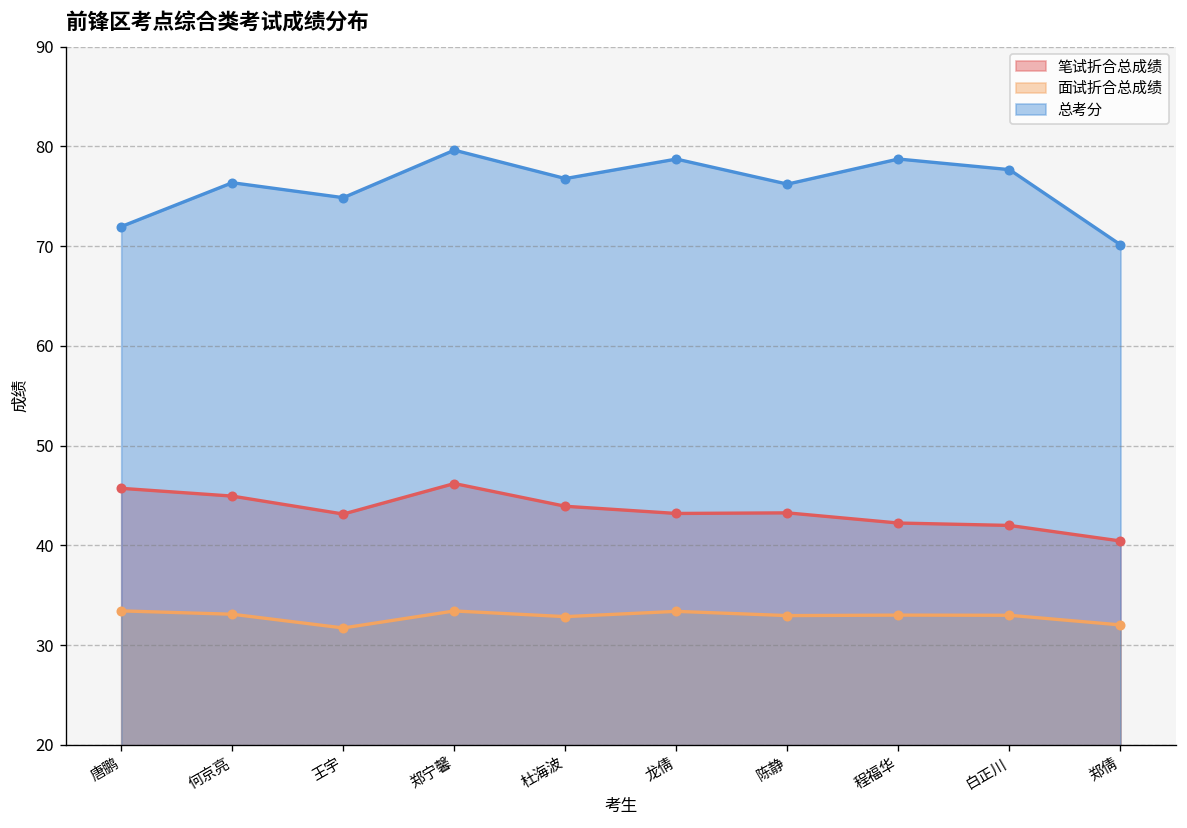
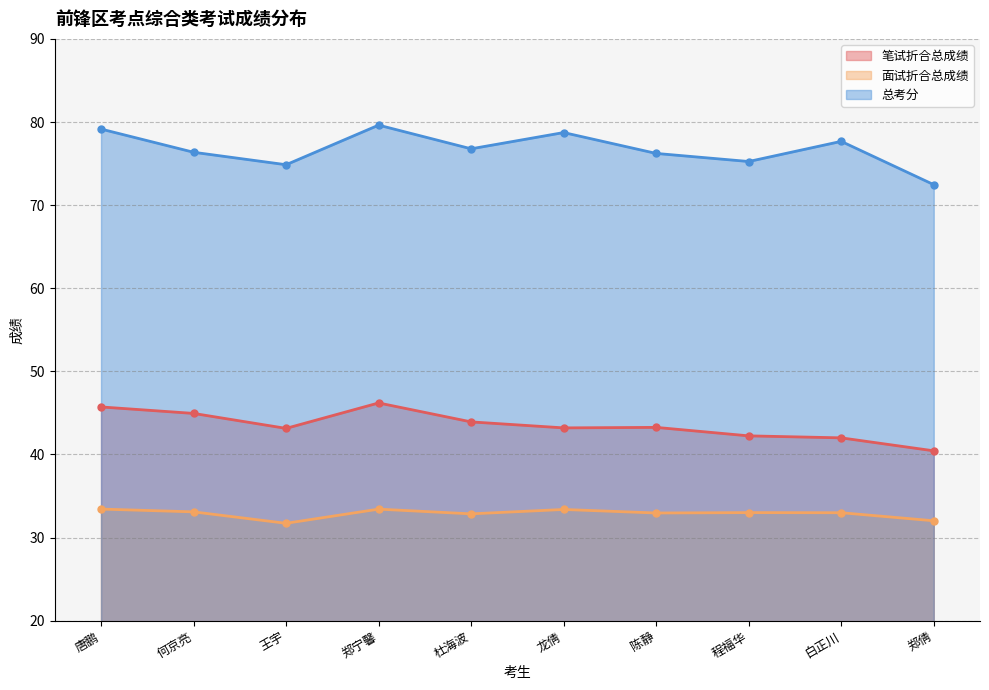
  {
    "总考分": {
-     "唐鹏": 72,
+     "唐鹏": 79,
      "何京亮": 76,
      "王宇": 75,
      "郑宁馨": 80,
      "杜海波": 77,
      "龙倩": 79,
      "陈静": 76,
-     "程福华": 79,
+     "程福华": 75,
      "白正川": 78,
-     "郑倩": 70
+     "郑倩": 72
    }
  }
